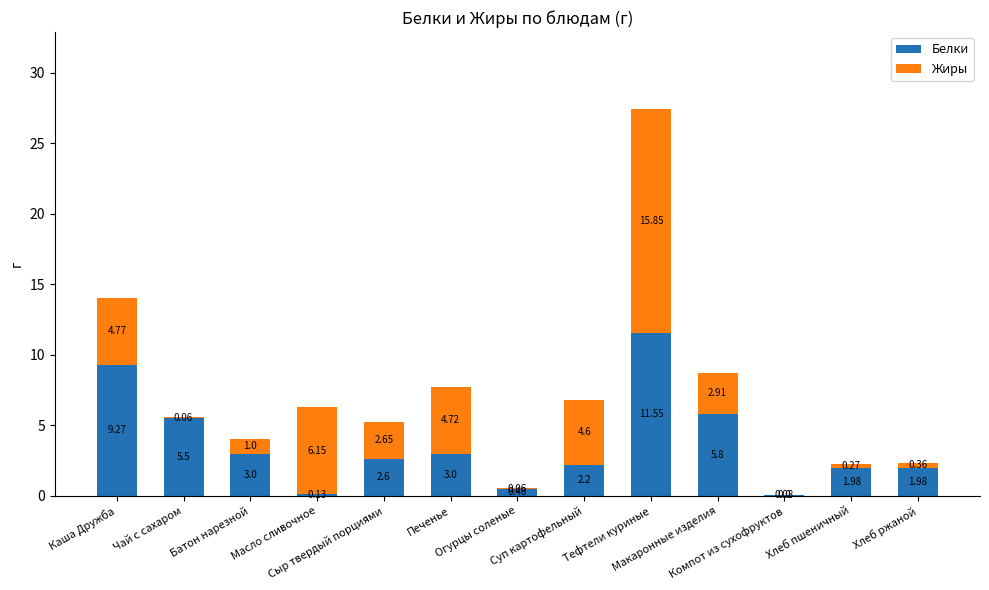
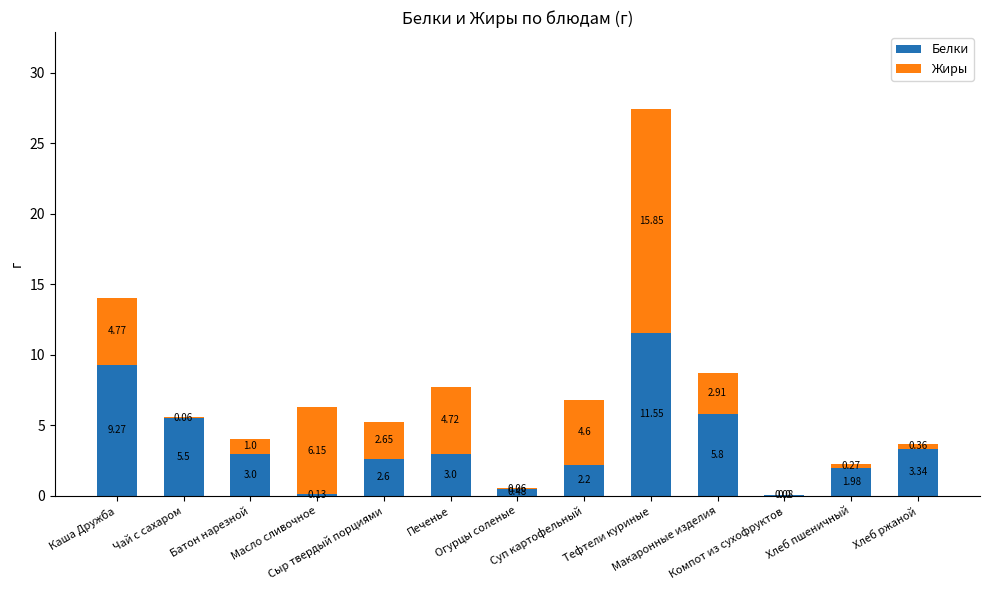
  {
    "Белки": {
      "Каша Дружба": 9.27,
      "Чай с сахаром": 5.5,
      "Батон нарезной": 3.0,
      "Масло сливочное": 0.13,
      "Сыр твердый порциями": 2.6,
      "Печенье": 3.0,
      "Суп картофельный": 2.2,
      "Тефтели куриные": 11.55,
      "Макаронные изделия": 5.8,
      "Хлеб пшеничный": 1.98,
-     "Хлеб ржаной": 1.98
+     "Хлеб ржаной": 3.34
    },
    "Жиры": {
      "Каша Дружба": 4.77,
      "Чай с сахаром": 0.06,
      "Батон нарезной": 1.0,
      "Масло сливочное": 6.15,
      "Сыр твердый порциями": 2.65,
      "Печенье": 4.72,
      "Суп картофельный": 4.6,
      "Тефтели куриные": 15.85,
      "Макаронные изделия": 2.91,
      "Хлеб пшеничный": 0.27,
      "Хлеб ржаной": 0.36
    }
  }
